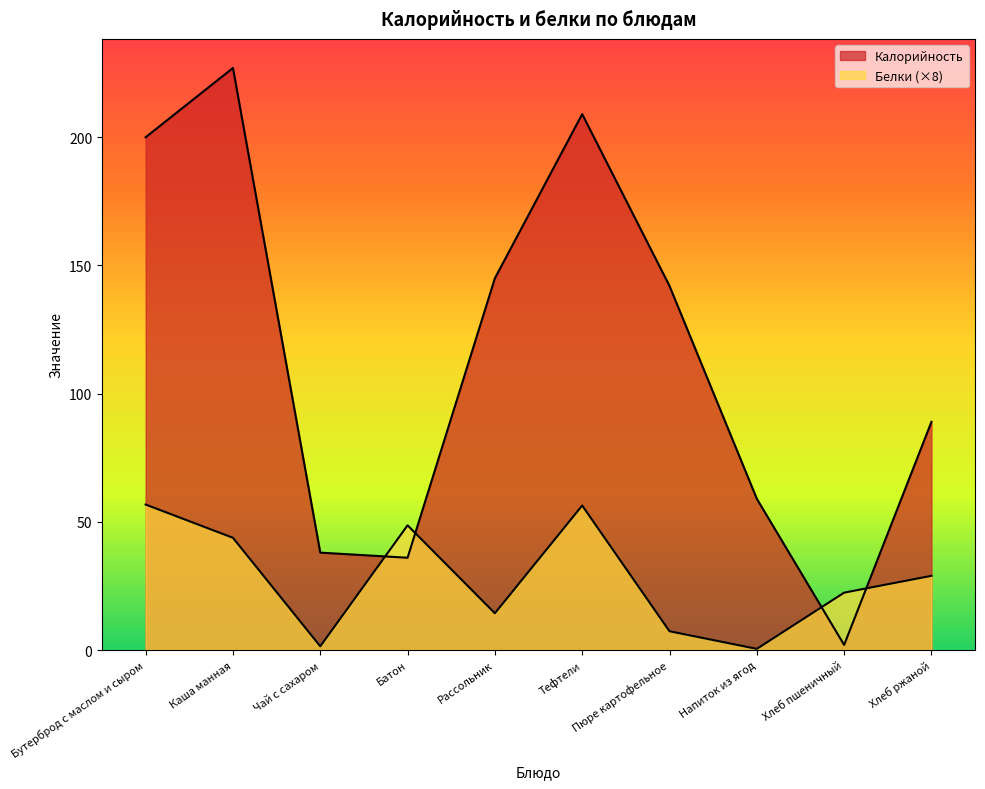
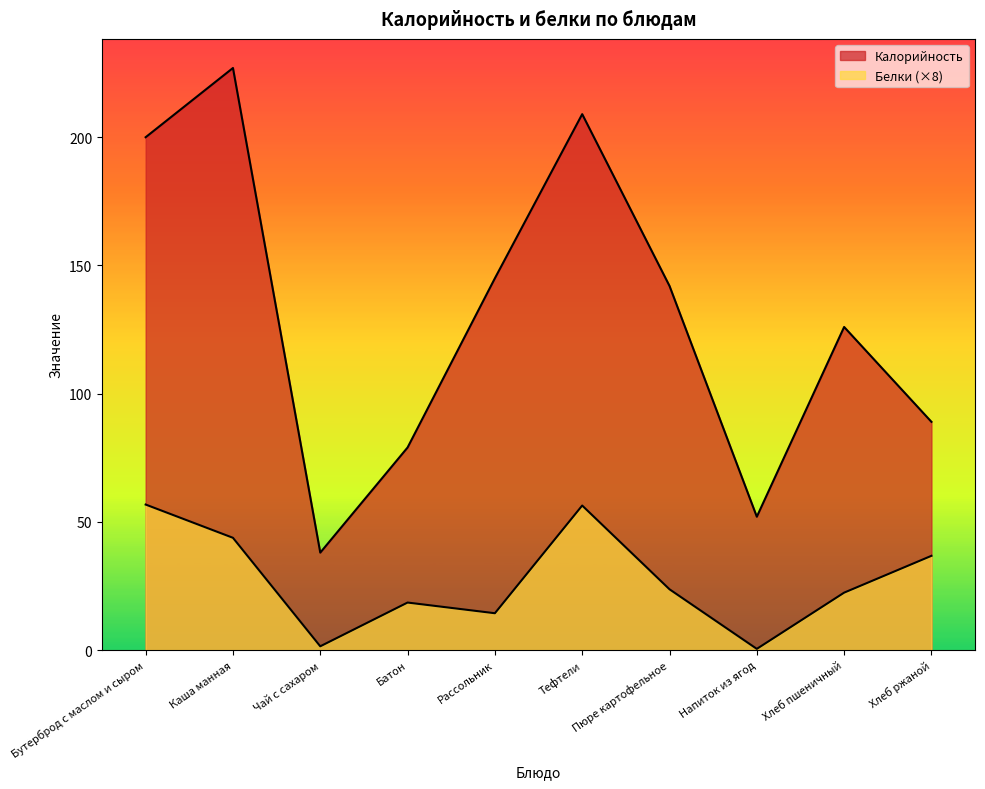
  {
    "Калорийность": {
      "Бутерброд с маслом и сыром": 200,
      "Каша манная": 227,
      "Чай с сахаром": 38,
-     "Батон": 36,
+     "Батон": 79,
      "Рассольник": 145,
      "Тефтели": 209,
      "Пюре картофельное": 142,
-     "Напиток из ягод": 59,
-     "Хлеб пшеничный": 2,
+     "Напиток из ягод": 52,
+     "Хлеб пшеничный": 126,
      "Хлеб ржаной": 89
    },
    "Белки (×8)": {
      "Бутерброд с маслом и сыром": 57,
      "Каша манная": 44,
      "Чай с сахаром": 1,
-     "Батон": 49,
+     "Батон": 19,
      "Рассольник": 14,
      "Тефтели": 56,
-     "Пюре картофельное": 7,
+     "Пюре картофельное": 24,
      "Напиток из ягод": 0,
      "Хлеб пшеничный": 22,
-     "Хлеб ржаной": 29
+     "Хлеб ржаной": 37
    }
  }
